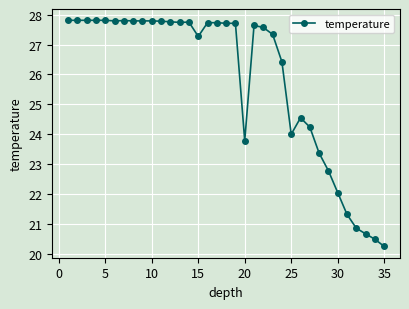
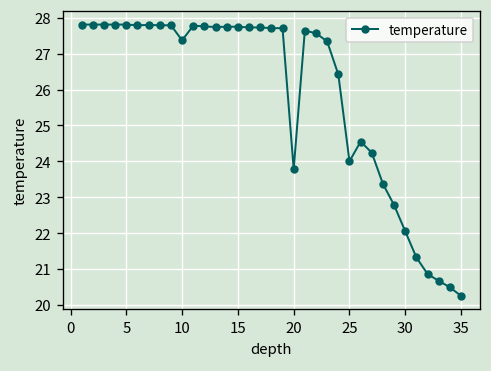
  {
    "5": 27.8,
-   "10": 27.8,
-   "15": 27.3,
+   "10": 27.4,
+   "15": 27.8,
    "20": 23.8,
    "25": 24.0,
    "30": 22.1,
    "35": 20.3
  }
